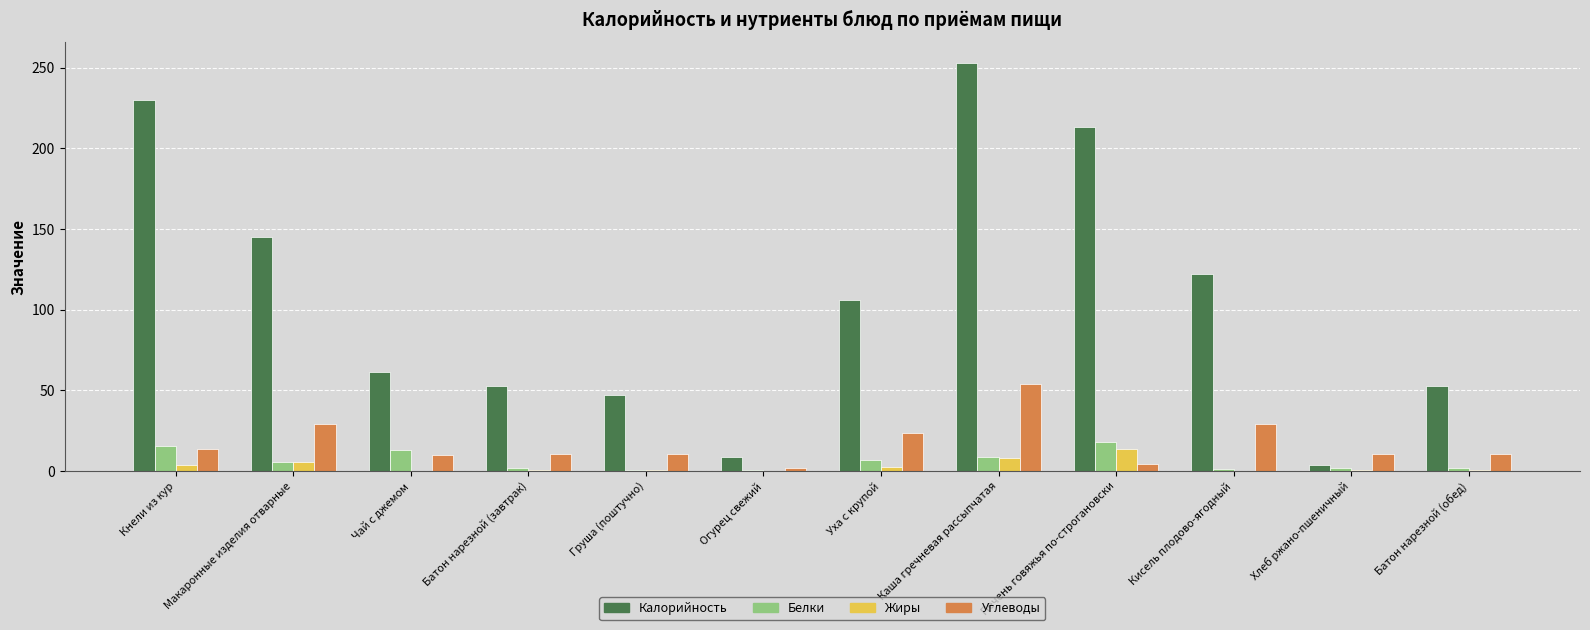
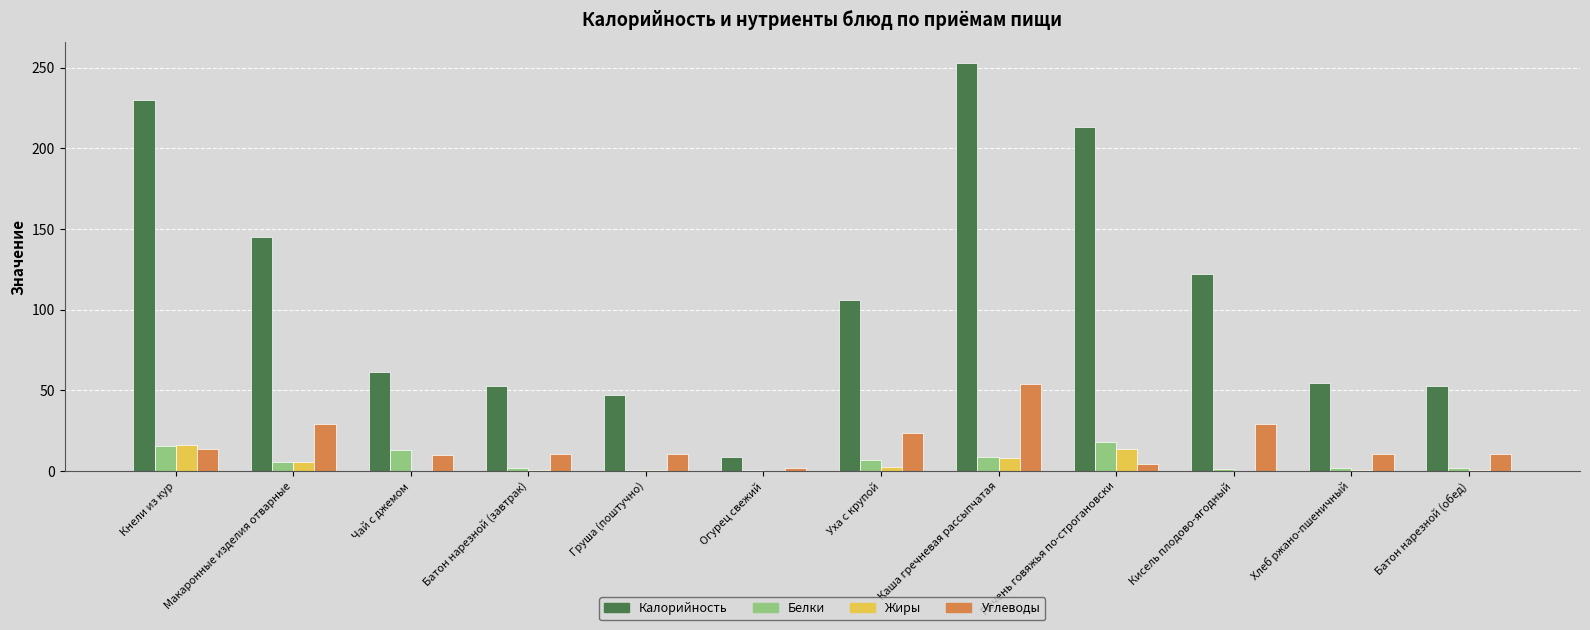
  {
    "Калорийность": {
      "Кнели из кур": 230,
      "Макаронные изделия отварные": 145,
      "Чай с джемом": 61,
      "Батон нарезной (завтрак)": 52,
      "Груша (поштучно)": 47,
      "Огурец свежий": 8,
      "Уха с крупой": 106,
      "Каша гречневая рассыпчатая": 253,
      "Печень говяжья по-строгановски": 213,
      "Кисель плодово-ягодный": 122,
-     "Хлеб ржано-пшеничный": 3,
+     "Хлеб ржано-пшеничный": 54,
      "Батон нарезной (обед)": 52
    },
    "Белки": {
      "Кнели из кур": 16,
      "Макаронные изделия отварные": 6,
      "Чай с джемом": 13,
      "Уха с крупой": 7,
      "Каша гречневая рассыпчатая": 9,
      "Печень говяжья по-строгановски": 18,
      "Хлеб ржано-пшеничный": 2
    },
    "Жиры": {
-     "Кнели из кур": 4,
+     "Кнели из кур": 16,
      "Макаронные изделия отварные": 6,
      "Чай с джемом": 0,
      "Уха с крупой": 2,
      "Каша гречневая рассыпчатая": 8,
      "Печень говяжья по-строгановски": 14,
      "Кисель плодово-ягодный": 0
    },
    "Углеводы": {
      "Кнели из кур": 14,
      "Макаронные изделия отварные": 29,
      "Чай с джемом": 10,
      "Батон нарезной (завтрак)": 10,
      "Груша (поштучно)": 10,
      "Уха с крупой": 24,
      "Каша гречневая рассыпчатая": 54,
      "Печень говяжья по-строгановски": 4,
      "Кисель плодово-ягодный": 29,
      "Хлеб ржано-пшеничный": 10,
      "Батон нарезной (обед)": 10
    }
  }
